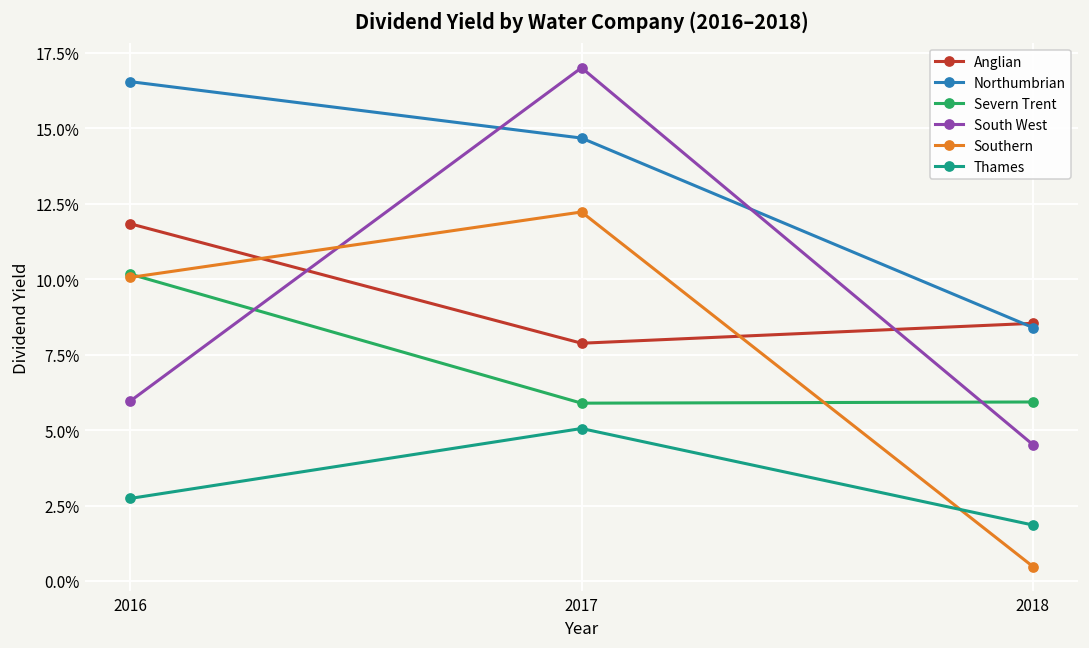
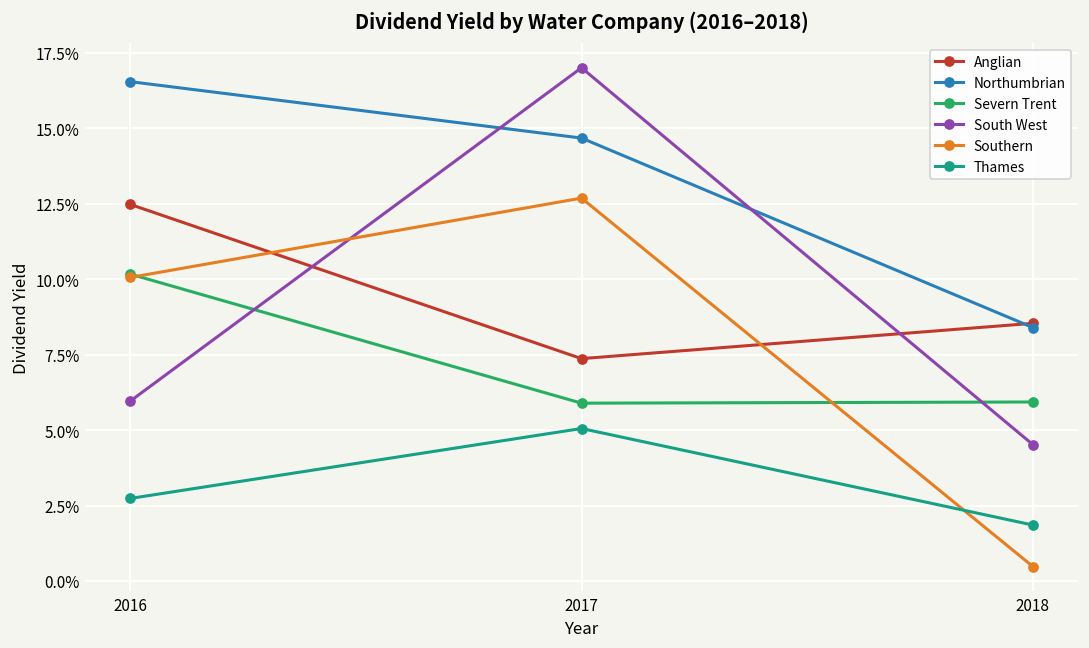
  {
    "Anglian": {
-     "2016": "11.8%",
-     "2017": "7.9%",
+     "2016": "12.5%",
+     "2017": "7.4%",
      "2018": "8.5%"
    },
    "Northumbrian": {
      "2016": "16.6%",
      "2017": "14.7%",
      "2018": "8.4%"
    },
    "South West": {
      "2016": "6.0%",
      "2017": "17.0%",
      "2018": "4.5%"
    },
    "Southern": {
      "2016": "10.1%",
-     "2017": "12.2%",
+     "2017": "12.7%",
      "2018": "0.5%"
    }
  }
